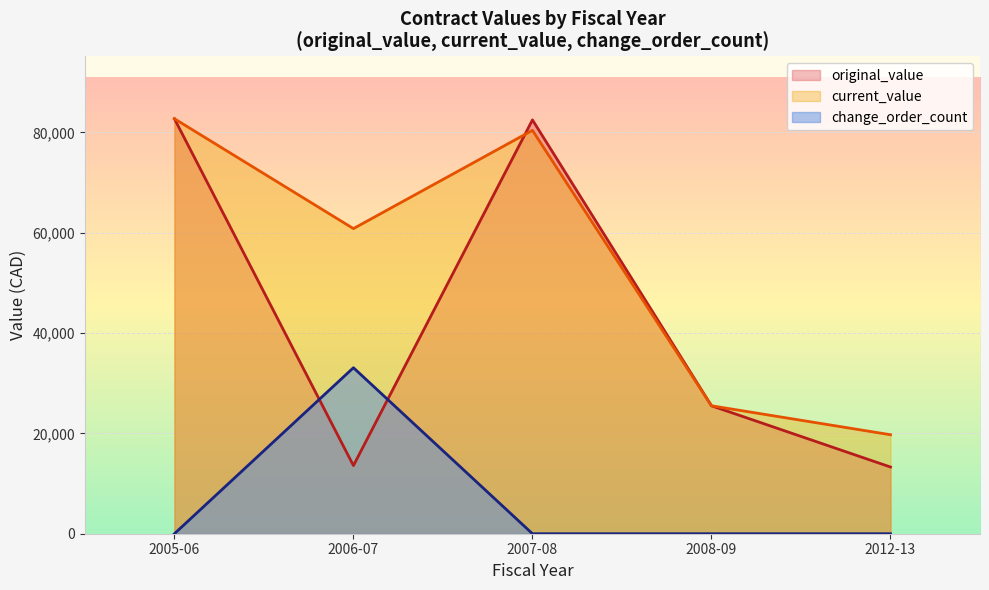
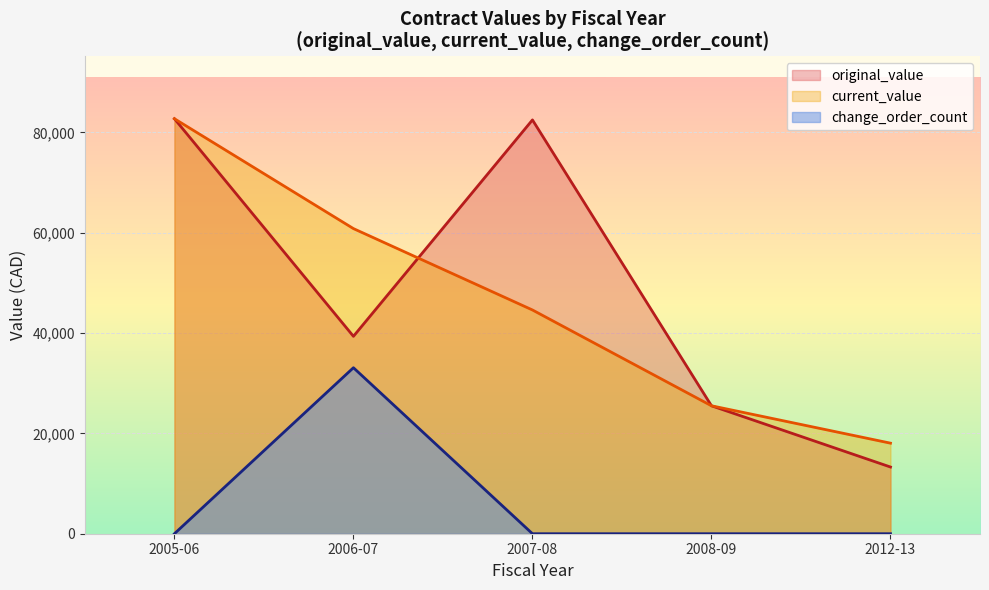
  {
    "original_value": {
-     "2006-07": "14,000",
+     "2006-07": "39,000",
      "2007-08": "82,000",
      "2012-13": "13,000"
    },
    "current_value": {
      "2006-07": "61,000",
-     "2007-08": "80,000",
-     "2012-13": "20,000"
+     "2007-08": "45,000",
+     "2012-13": "18,000"
    },
    "change_order_count": {
      "2005-06": "0",
      "2006-07": "33,000",
      "2007-08": "0",
      "2008-09": "0",
      "2012-13": "0"
    }
  }
